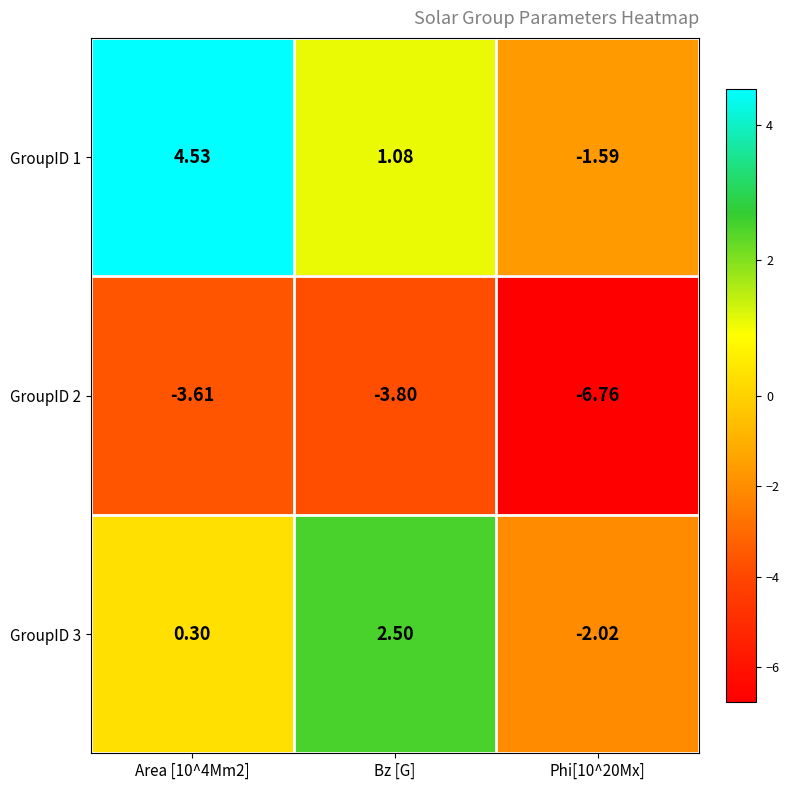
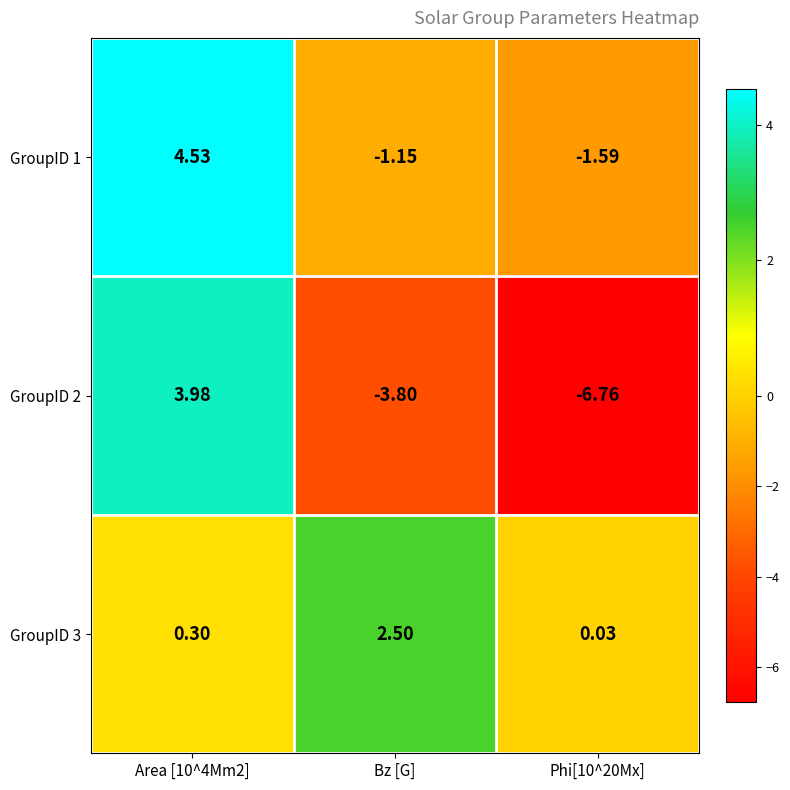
  {
    "GroupID 1": {
      "Area [10^4Mm2]": 4.53,
-     "Bz [G]": 1.08,
+     "Bz [G]": -1.15,
      "Phi[10^20Mx]": -1.59
    },
    "GroupID 2": {
-     "Area [10^4Mm2]": -3.61,
+     "Area [10^4Mm2]": 3.98,
      "Bz [G]": -3.80,
      "Phi[10^20Mx]": -6.76
    },
    "GroupID 3": {
      "Area [10^4Mm2]": 0.30,
      "Bz [G]": 2.50,
-     "Phi[10^20Mx]": -2.02
+     "Phi[10^20Mx]": 0.03
    }
  }
